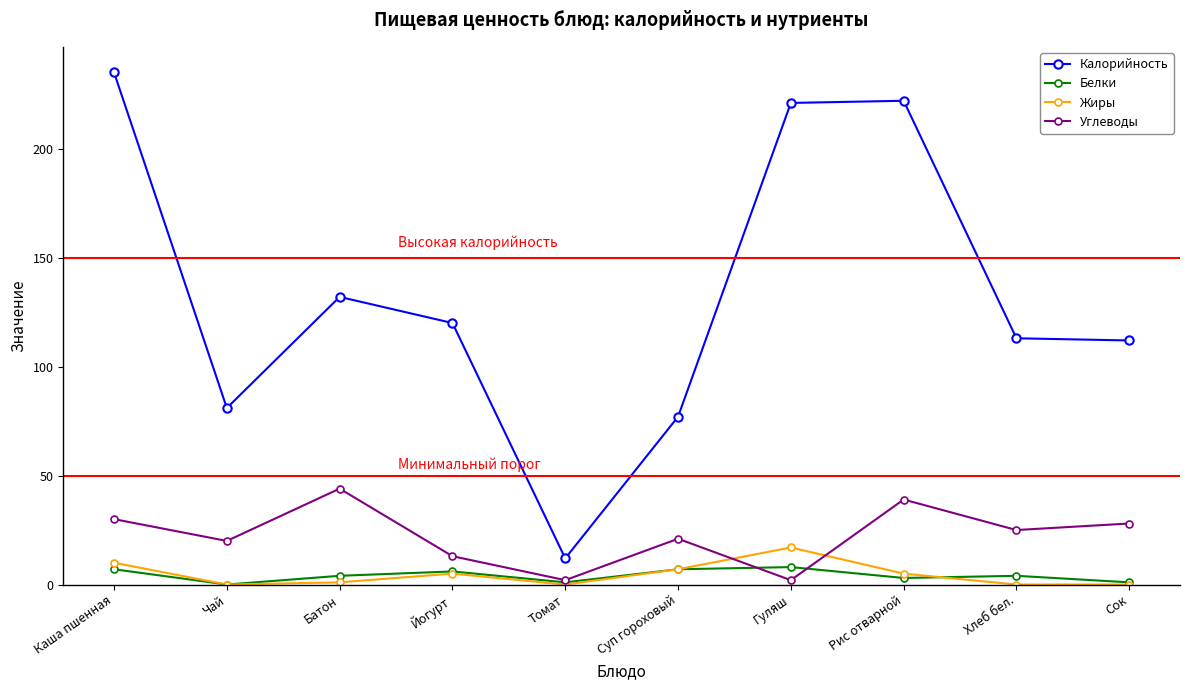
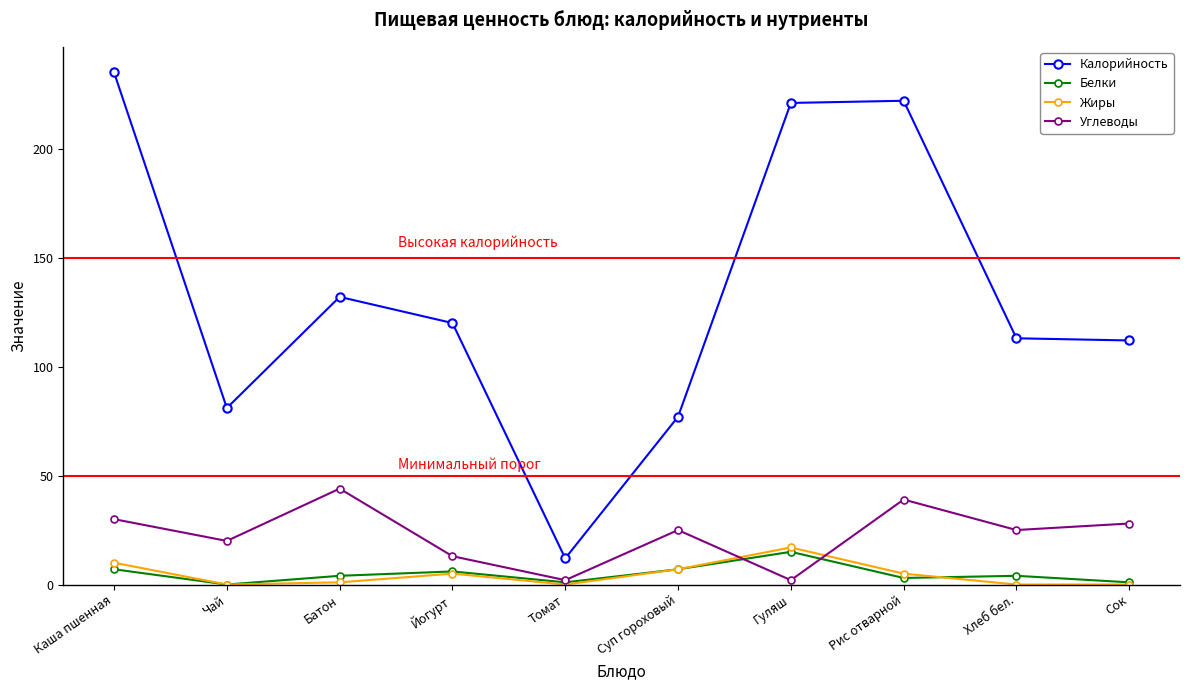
  {
    "Калорийность": {
      "Каша пшенная": 235,
      "Чай": 81,
      "Батон": 132,
      "Йогурт": 120,
      "Томат": 12,
      "Суп гороховый": 77,
      "Гуляш": 221,
      "Рис отварной": 222,
      "Хлеб бел.": 113,
      "Сок": 112
    },
    "Белки": {
      "Каша пшенная": 7,
      "Батон": 4,
-     "Гуляш": 8,
+     "Гуляш": 15,
      "Рис отварной": 3,
      "Хлеб бел.": 4
    },
    "Жиры": {
      "Каша пшенная": 10,
      "Батон": 1,
      "Гуляш": 17,
      "Рис отварной": 5,
      "Хлеб бел.": 0
    },
    "Углеводы": {
      "Каша пшенная": 30,
      "Чай": 20,
      "Батон": 44,
      "Йогурт": 13,
-     "Суп гороховый": 21,
+     "Суп гороховый": 25,
      "Гуляш": 2,
      "Рис отварной": 39,
      "Хлеб бел.": 25,
      "Сок": 28
    }
  }
